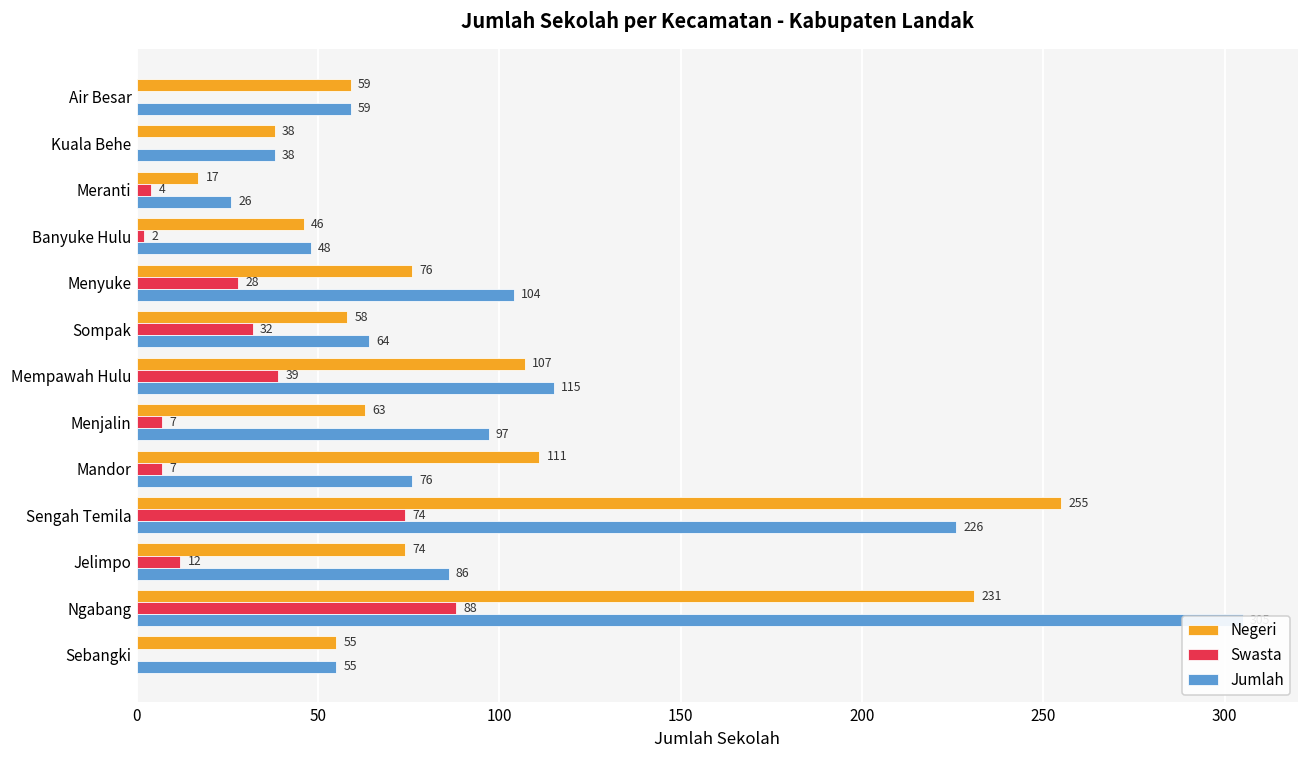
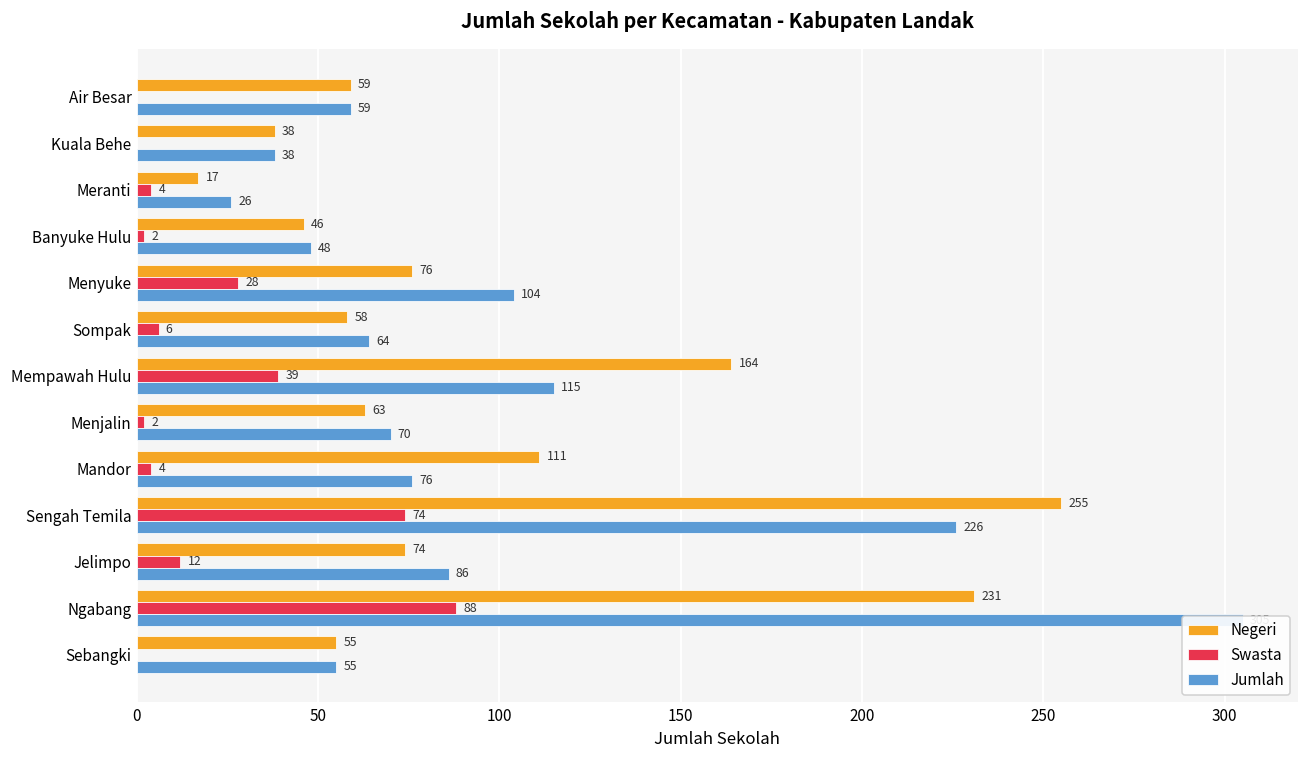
  {
    "Negeri": {
      "Air Besar": 59,
      "Kuala Behe": 38,
      "Meranti": 17,
      "Banyuke Hulu": 46,
      "Menyuke": 76,
      "Sompak": 58,
-     "Mempawah Hulu": 107,
+     "Mempawah Hulu": 164,
      "Menjalin": 63,
      "Mandor": 111,
      "Sengah Temila": 255,
      "Jelimpo": 74,
      "Ngabang": 231,
      "Sebangki": 55
    },
    "Swasta": {
      "Meranti": 4,
      "Banyuke Hulu": 2,
      "Menyuke": 28,
-     "Sompak": 32,
+     "Sompak": 6,
      "Mempawah Hulu": 39,
-     "Menjalin": 7,
-     "Mandor": 7,
+     "Menjalin": 2,
+     "Mandor": 4,
      "Sengah Temila": 74,
      "Jelimpo": 12,
      "Ngabang": 88
    },
    "Jumlah": {
      "Air Besar": 59,
      "Kuala Behe": 38,
      "Meranti": 26,
      "Banyuke Hulu": 48,
      "Menyuke": 104,
      "Sompak": 64,
      "Mempawah Hulu": 115,
-     "Menjalin": 97,
+     "Menjalin": 70,
      "Mandor": 76,
      "Sengah Temila": 226,
      "Jelimpo": 86,
      "Sebangki": 55
    }
  }
